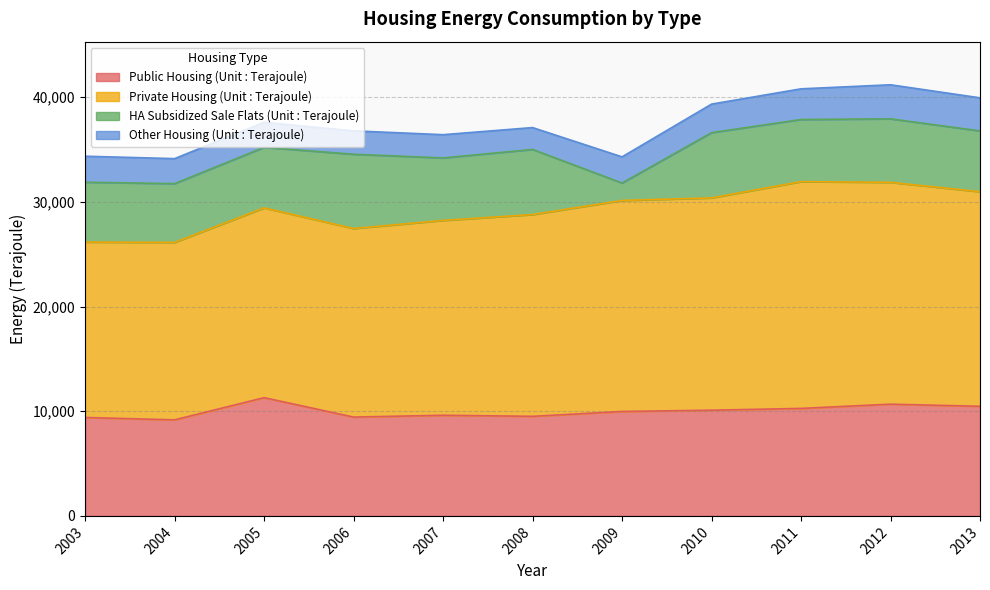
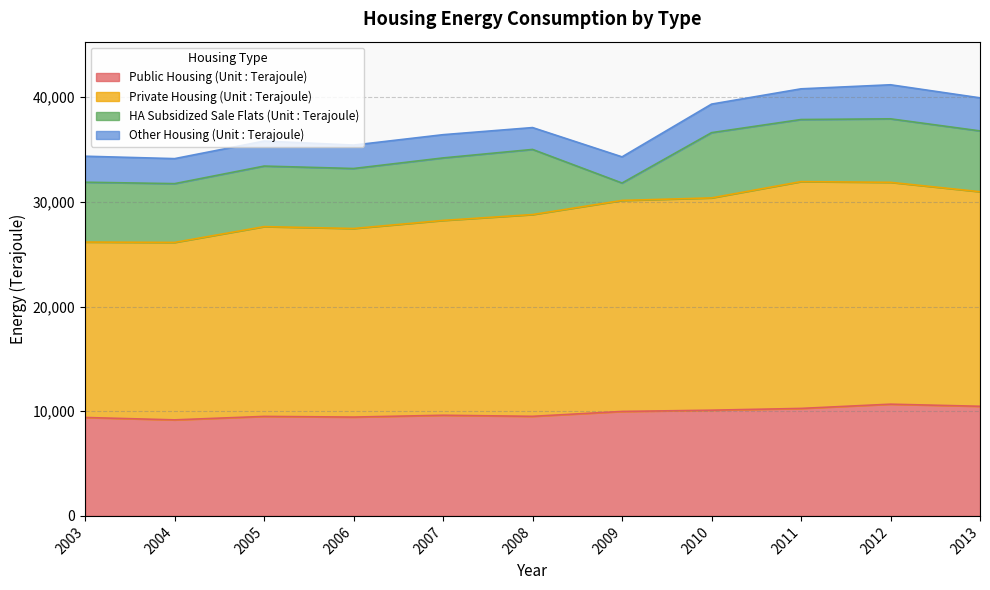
  {
    "Public Housing (Unit : Terajoule)": {
      "2003": "9,400",
      "2004": "9,200",
-     "2005": "11,300",
+     "2005": "9,500",
      "2006": "9,400",
      "2007": "9,600",
      "2008": "9,500",
      "2009": "10,000",
      "2010": "10,100",
      "2011": "10,300",
      "2012": "10,700",
      "2013": "10,500"
    },
    "Private Housing (Unit : Terajoule)": {
      "2003": "16,800",
      "2004": "17,000",
      "2005": "18,100",
      "2006": "18,000",
      "2007": "18,600",
      "2008": "19,300",
      "2009": "20,200",
      "2010": "20,300",
      "2011": "21,700",
      "2012": "21,200",
      "2013": "20,500"
    },
    "HA Subsidized Sale Flats (Unit : Terajoule)": {
      "2003": "5,700",
      "2004": "5,600",
      "2005": "5,800",
-     "2006": "7,100",
+     "2006": "5,700",
      "2007": "6,000",
      "2008": "6,200",
      "2009": "1,700",
      "2010": "6,200",
      "2011": "5,900",
      "2012": "6,100",
      "2013": "5,800"
    },
    "Other Housing (Unit : Terajoule)": {
      "2003": "2,500",
      "2004": "2,400",
      "2007": "2,200",
      "2008": "2,100",
      "2009": "2,500",
      "2010": "2,700",
      "2011": "2,900",
      "2012": "3,300",
      "2013": "3,200"
    }
  }
